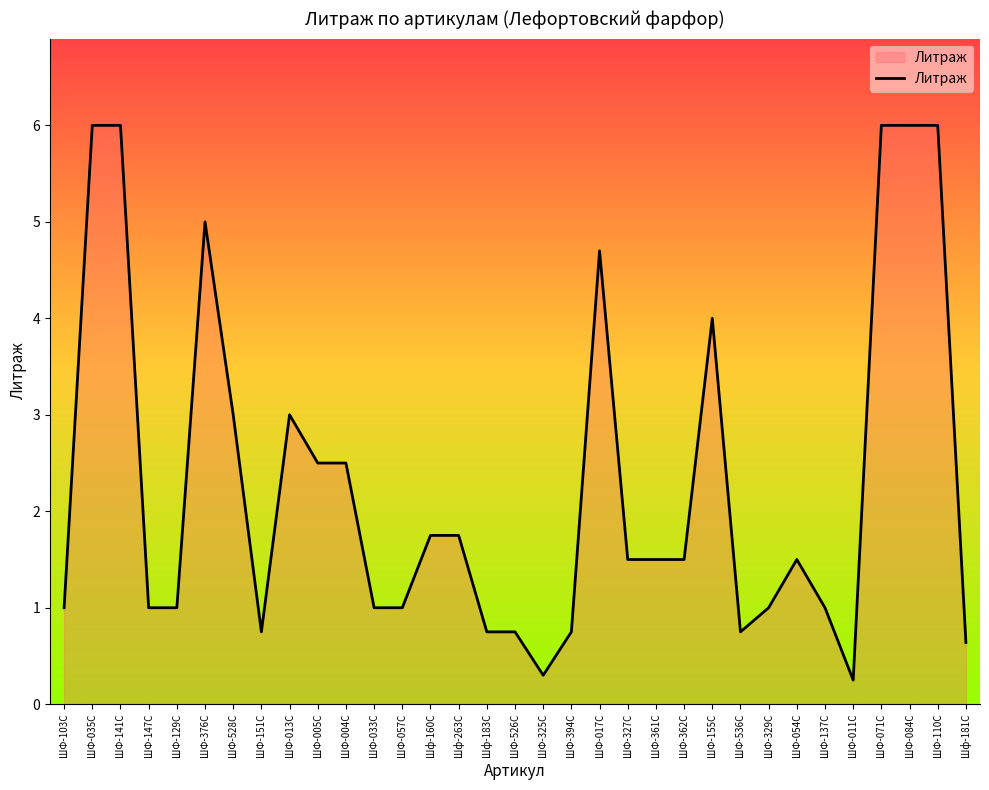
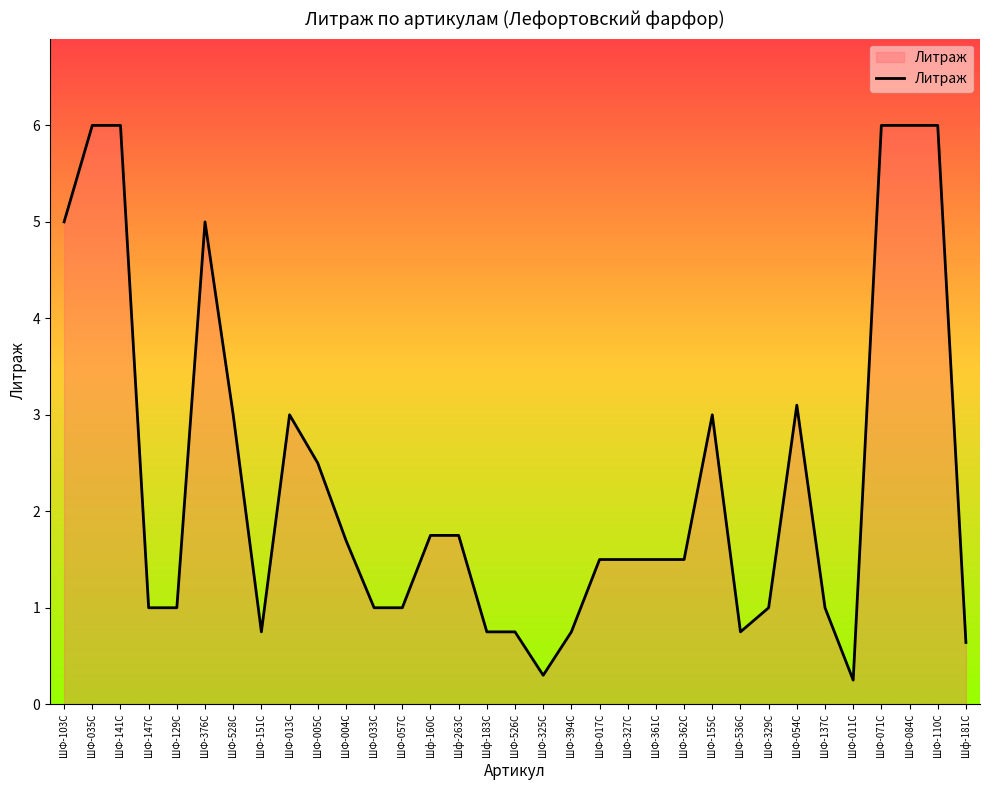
  {
-   "ШФ-103С": 1,
+   "ШФ-103С": 5,
    "ШФ-035С": 6.0,
    "ШФ-141С": 6.0,
    "ШФ-147С": 1.0,
    "ШФ-129С": 1.0,
    "ШФ-376С": 5.0,
    "ШФ-528С": 3.0,
    "ШФ-151С": 0.8,
    "ШФ-013С": 3.0,
    "ШФ-005С": 2.5,
-   "ШФ-004С": 2.5,
+   "ШФ-004С": 1.7,
    "ШФ-033С": 1.0,
    "ШФ-057С": 1.0,
    "Шф-160С": 1.8,
    "Шф-263С": 1.8,
    "Шф-183С": 0.8,
    "ШФ-526С": 0.8,
    "ШФ-325С": 0.3,
    "ШФ-394С": 0.8,
-   "ШФ-017С": 4.7,
+   "ШФ-017С": 1.5,
    "ШФ-327С": 1.5,
    "ШФ-361С": 1.5,
    "ШФ-362С": 1.5,
-   "ШФ-155С": 4,
+   "ШФ-155С": 3,
    "ШФ-536С": 0.8,
    "ШФ-329С": 1.0,
-   "ШФ-054С": 1.5,
+   "ШФ-054С": 3.1,
    "ШФ-137С": 1.0,
    "ШФ-011С": 0.3,
    "ШФ-071С": 6.0,
    "ШФ-084C": 6.0,
    "ШФ-110С": 6.0,
    "Шф-181С": 0.6
  }
